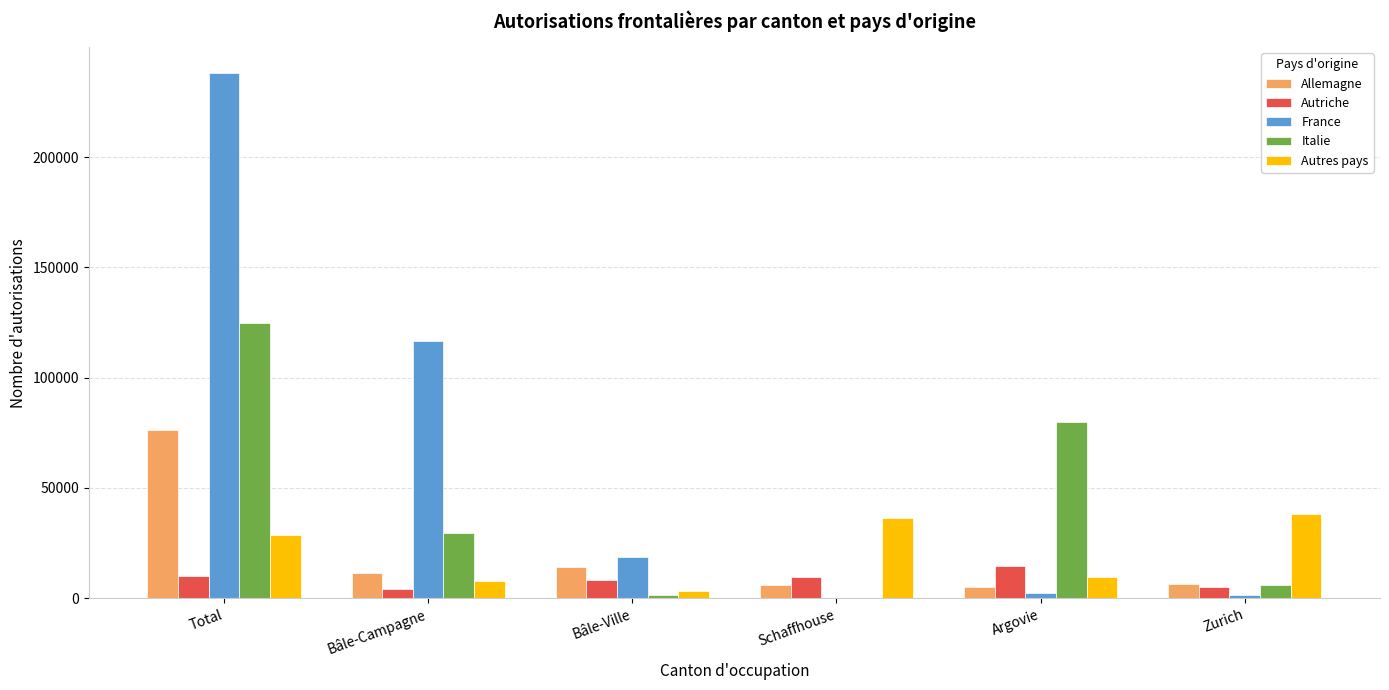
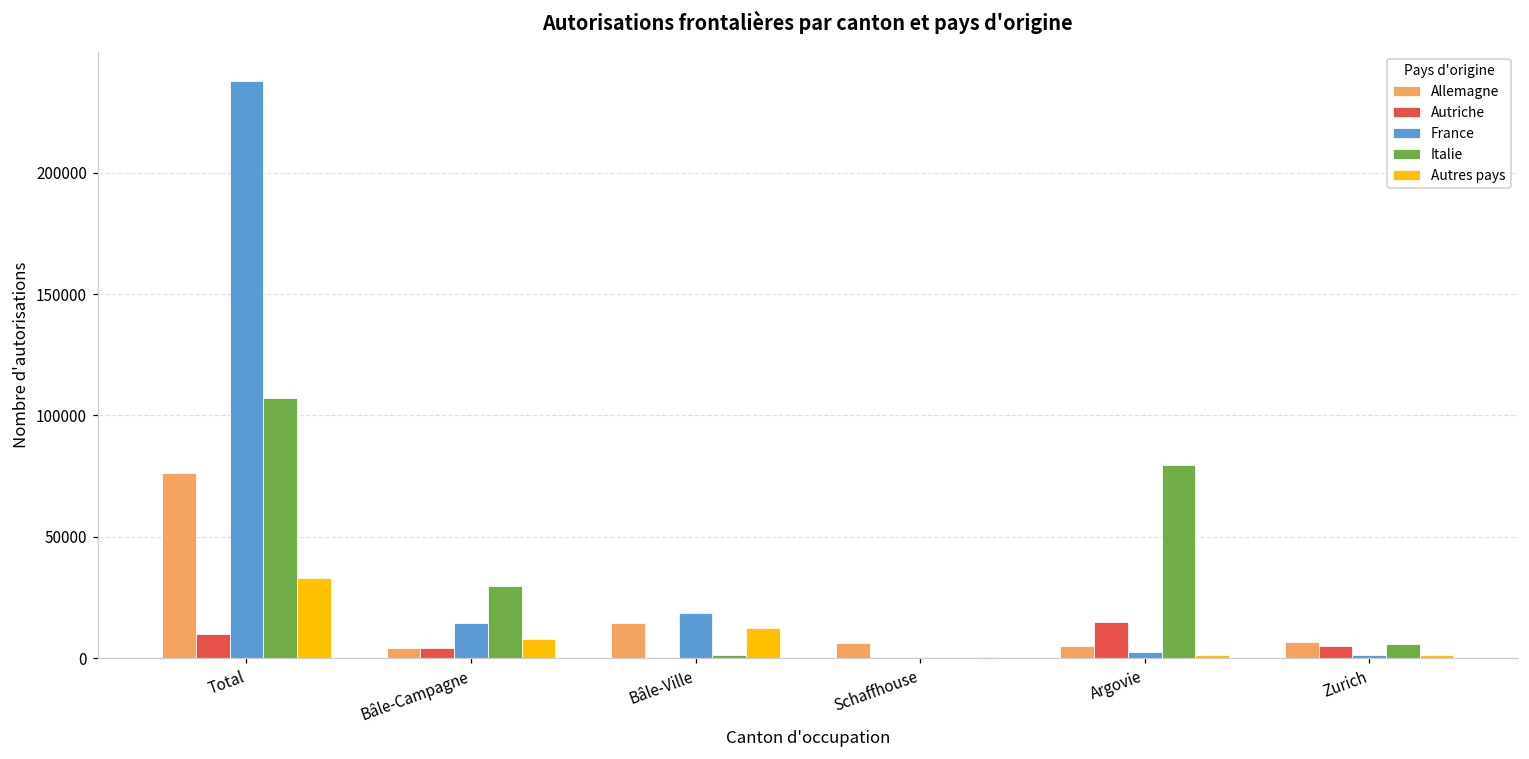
  {
    "Allemagne": {
      "Total": 76000,
-     "Bâle-Campagne": 12000,
+     "Bâle-Campagne": 4000,
      "Bâle-Ville": 14000,
      "Schaffhouse": 6000,
      "Argovie": 5000,
      "Zurich": 7000
    },
    "Autriche": {
      "Total": 10000,
      "Bâle-Campagne": 4000,
-     "Bâle-Ville": 8000,
-     "Schaffhouse": 9000,
+     "Bâle-Ville": 0,
+     "Schaffhouse": 0,
      "Argovie": 15000,
      "Zurich": 5000
    },
    "France": {
      "Total": 238000,
-     "Bâle-Campagne": 117000,
+     "Bâle-Campagne": 14000,
      "Bâle-Ville": 19000,
      "Argovie": 3000,
      "Zurich": 1000
    },
    "Italie": {
-     "Total": 125000,
+     "Total": 107000,
      "Bâle-Campagne": 30000,
      "Bâle-Ville": 1000,
      "Argovie": 80000,
      "Zurich": 6000
    },
    "Autres pays": {
-     "Total": 29000,
+     "Total": 33000,
      "Bâle-Campagne": 8000,
-     "Bâle-Ville": 3000,
-     "Schaffhouse": 36000,
-     "Argovie": 10000,
-     "Zurich": 38000
+     "Bâle-Ville": 13000,
+     "Schaffhouse": 0,
+     "Argovie": 1000,
+     "Zurich": 1000
    }
  }
